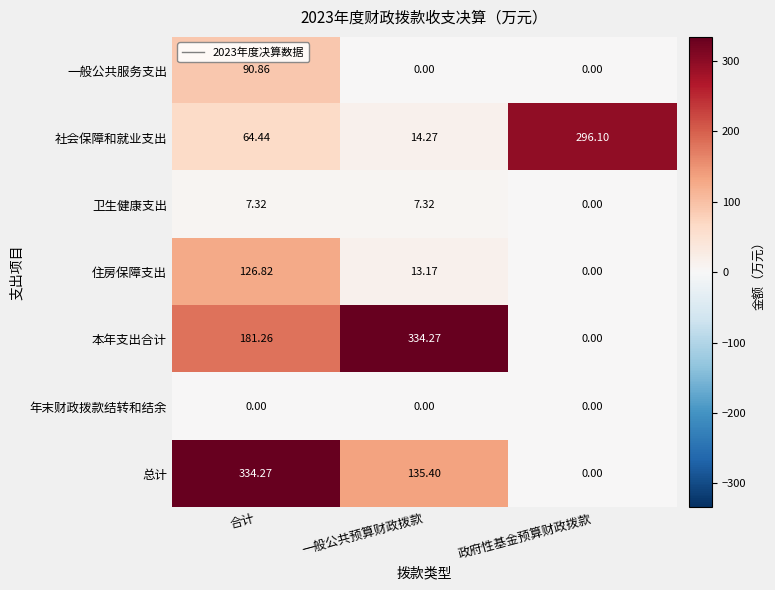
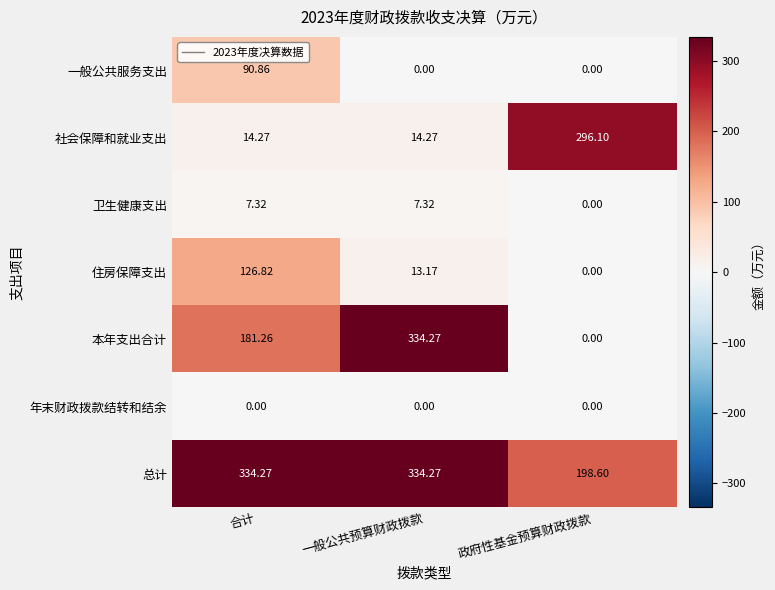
  {
    "一般公共服务支出": {
      "合计": 90.86,
      "一般公共预算财政拨款": 0.00,
      "政府性基金预算财政拨款": 0.00
    },
    "社会保障和就业支出": {
-     "合计": 64.44,
+     "合计": 14.27,
      "一般公共预算财政拨款": 14.27,
      "政府性基金预算财政拨款": 296.10
    },
    "卫生健康支出": {
      "合计": 7.32,
      "一般公共预算财政拨款": 7.32,
      "政府性基金预算财政拨款": 0.00
    },
    "住房保障支出": {
      "合计": 126.82,
      "一般公共预算财政拨款": 13.17,
      "政府性基金预算财政拨款": 0.00
    },
    "本年支出合计": {
      "合计": 181.26,
      "一般公共预算财政拨款": 334.27,
      "政府性基金预算财政拨款": 0.00
    },
    "年末财政拨款结转和结余": {
      "合计": 0.00,
      "一般公共预算财政拨款": 0.00,
      "政府性基金预算财政拨款": 0.00
    },
    "总计": {
      "合计": 334.27,
-     "一般公共预算财政拨款": 135.40,
-     "政府性基金预算财政拨款": 0.00
+     "一般公共预算财政拨款": 334.27,
+     "政府性基金预算财政拨款": 198.60
    }
  }
